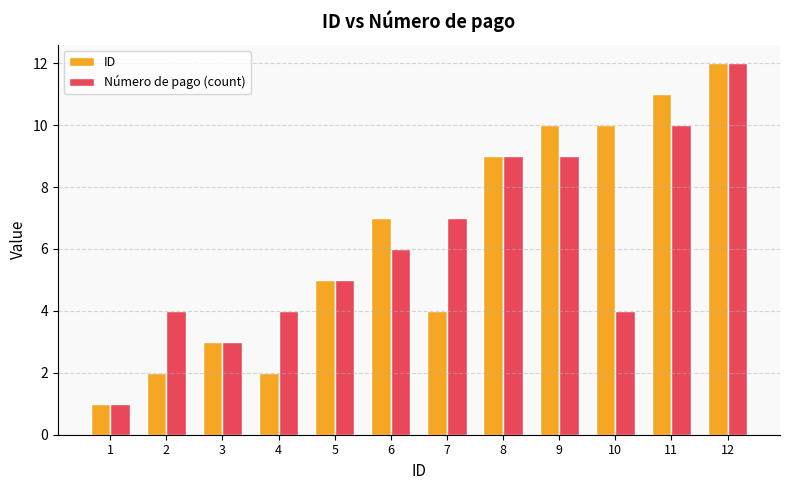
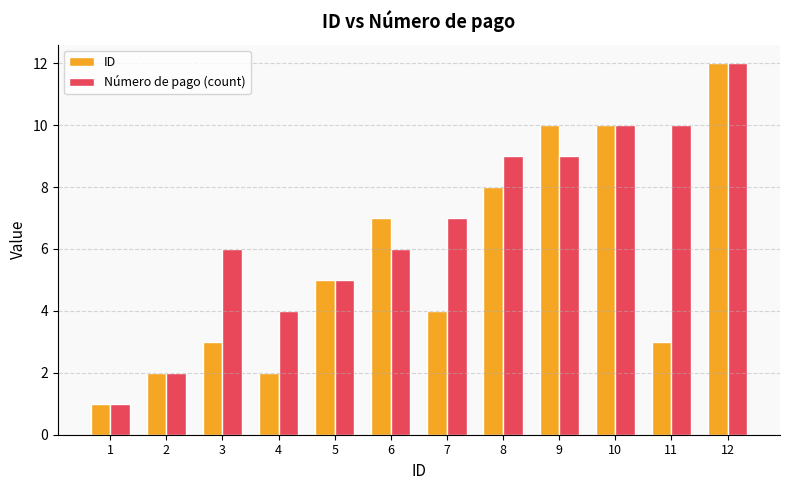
  {
    "ID": {
      "1": 1,
      "2": 2,
      "3": 3,
      "4": 2,
      "5": 5,
      "6": 7,
      "7": 4,
-     "8": 9,
+     "8": 8,
      "9": 10,
      "10": 10,
-     "11": 11,
+     "11": 3,
      "12": 12
    },
    "Número de pago (count)": {
      "1": 1,
-     "2": 4,
-     "3": 3,
+     "2": 2,
+     "3": 6,
      "4": 4,
      "5": 5,
      "6": 6,
      "7": 7,
      "8": 9,
      "9": 9,
-     "10": 4,
+     "10": 10,
      "11": 10,
      "12": 12
    }
  }
